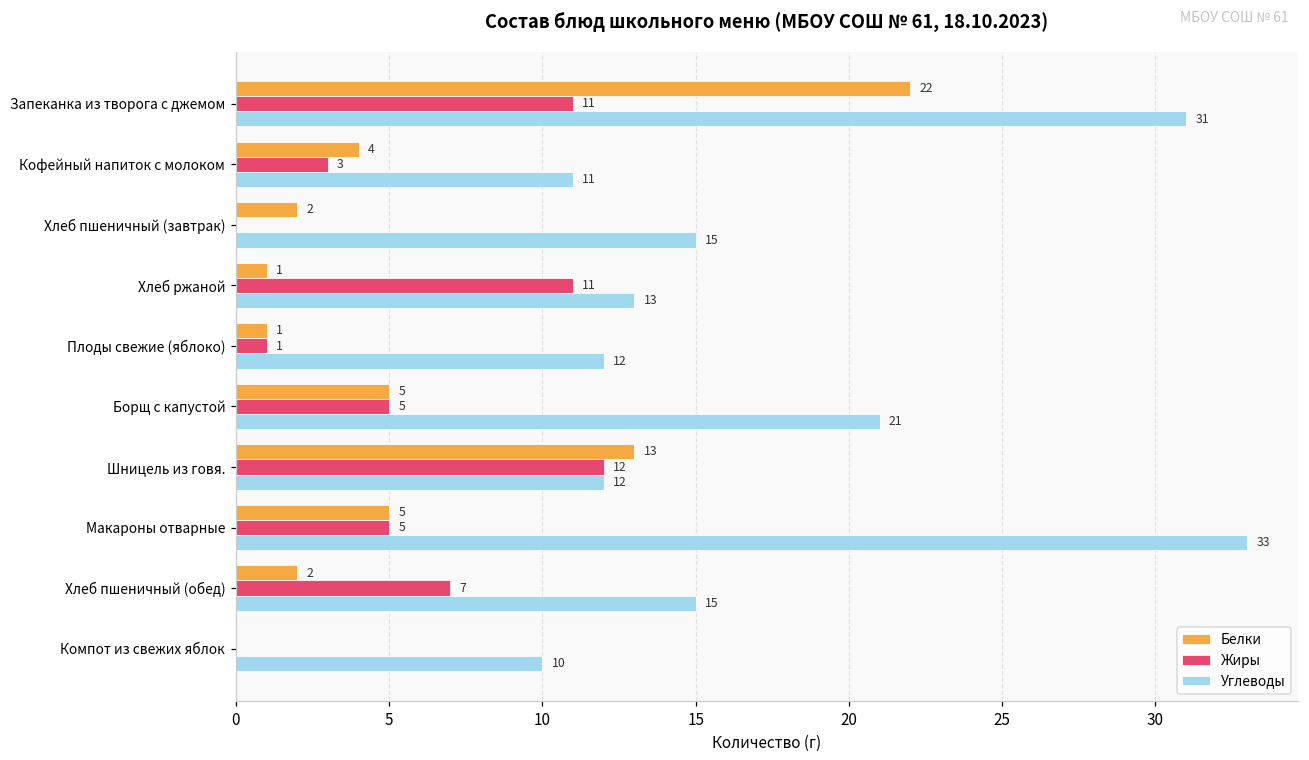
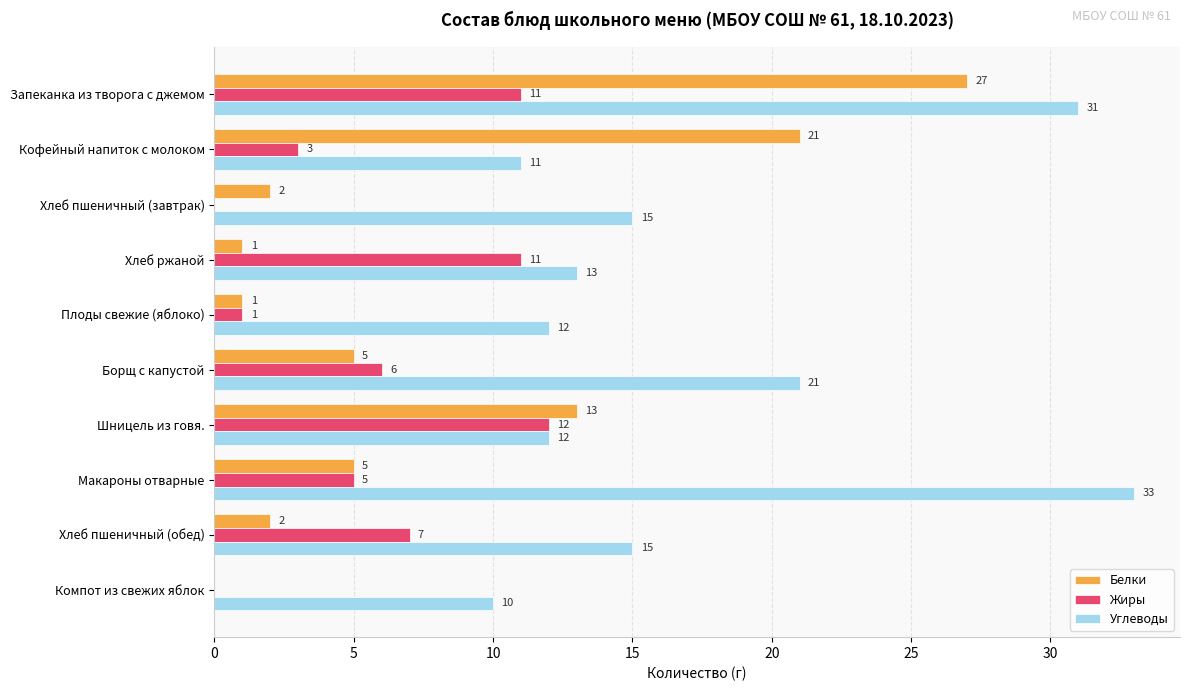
  {
    "Белки": {
-     "Запеканка из творога с джемом": 22,
-     "Кофейный напиток с молоком": 4,
+     "Запеканка из творога с джемом": 27,
+     "Кофейный напиток с молоком": 21,
      "Хлеб пшеничный (завтрак)": 2,
      "Хлеб ржаной": 1,
      "Плоды свежие (яблоко)": 1,
      "Борщ с капустой": 5,
      "Шницель из говя.": 13,
      "Макароны отварные": 5,
      "Хлеб пшеничный (обед)": 2
    },
    "Жиры": {
      "Запеканка из творога с джемом": 11,
      "Кофейный напиток с молоком": 3,
      "Хлеб ржаной": 11,
      "Плоды свежие (яблоко)": 1,
-     "Борщ с капустой": 5,
+     "Борщ с капустой": 6,
      "Шницель из говя.": 12,
      "Макароны отварные": 5,
      "Хлеб пшеничный (обед)": 7
    },
    "Углеводы": {
      "Запеканка из творога с джемом": 31,
      "Кофейный напиток с молоком": 11,
      "Хлеб пшеничный (завтрак)": 15,
      "Хлеб ржаной": 13,
      "Плоды свежие (яблоко)": 12,
      "Борщ с капустой": 21,
      "Шницель из говя.": 12,
      "Макароны отварные": 33,
      "Хлеб пшеничный (обед)": 15,
      "Компот из свежих яблок": 10
    }
  }
